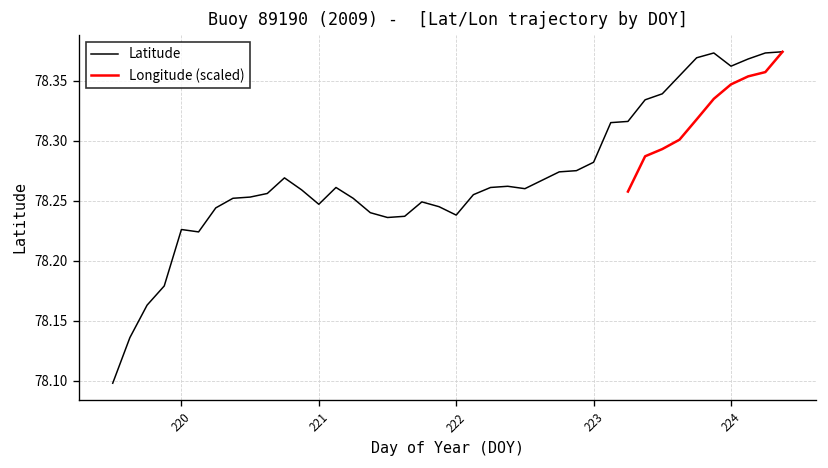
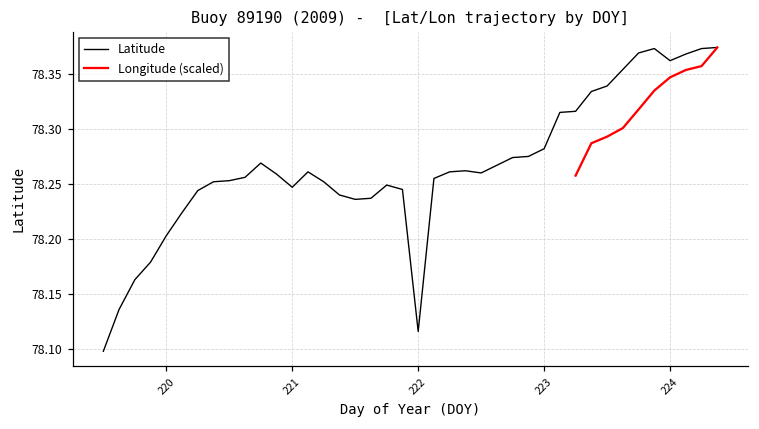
  {
    "Latitude": {
-     "220": 78.226,
+     "220": 78.203,
      "221": 78.247,
-     "222": 78.238,
+     "222": 78.116,
      "223": 78.282,
      "224": 78.362
    },
    "Longitude (scaled)": {
      "224": 78.347
    }
  }
